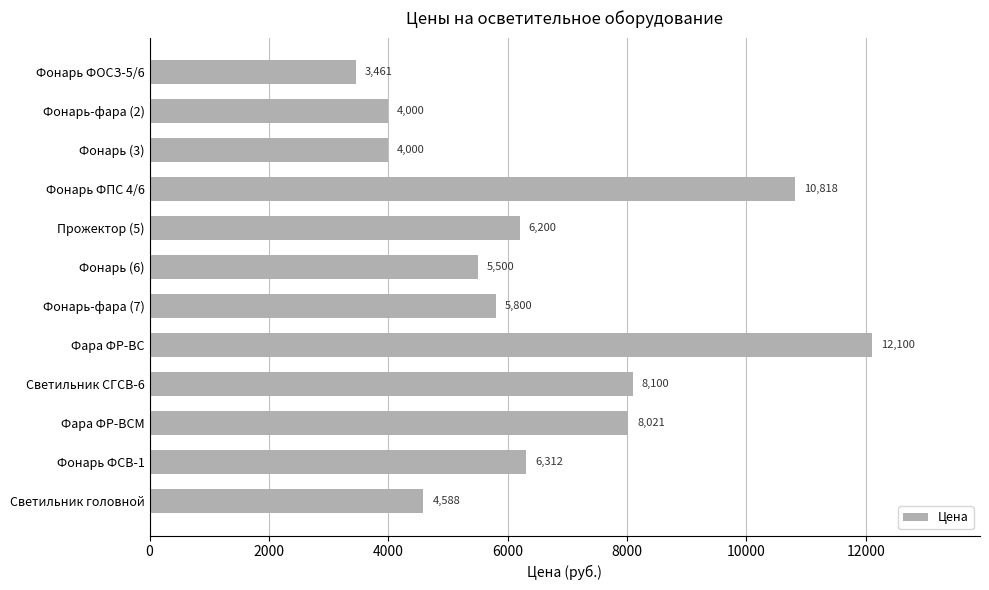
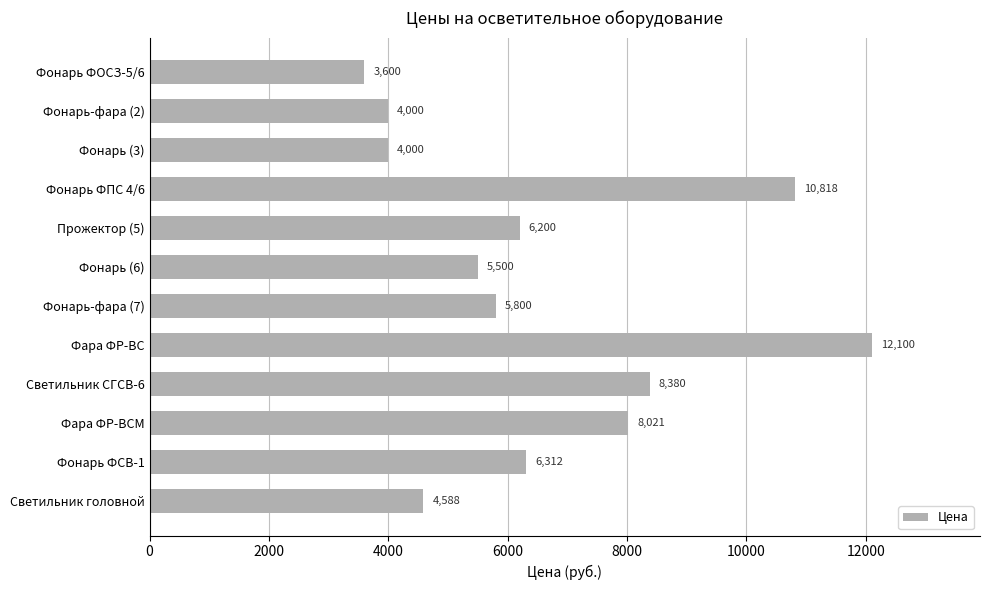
  {
-   "Фонарь ФОСЗ-5/6": "3,461",
+   "Фонарь ФОСЗ-5/6": "3,600",
    "Фонарь-фара (2)": "4,000",
    "Фонарь (3)": "4,000",
    "Фонарь ФПС 4/6": "10,818",
    "Прожектор (5)": "6,200",
    "Фонарь (6)": "5,500",
    "Фонарь-фара (7)": "5,800",
    "Фара ФР-ВС": "12,100",
-   "Светильник СГСВ-6": "8,100",
+   "Светильник СГСВ-6": "8,380",
    "Фара ФР-ВСМ": "8,021",
    "Фонарь ФСВ-1": "6,312",
    "Светильник головной": "4,588"
  }
